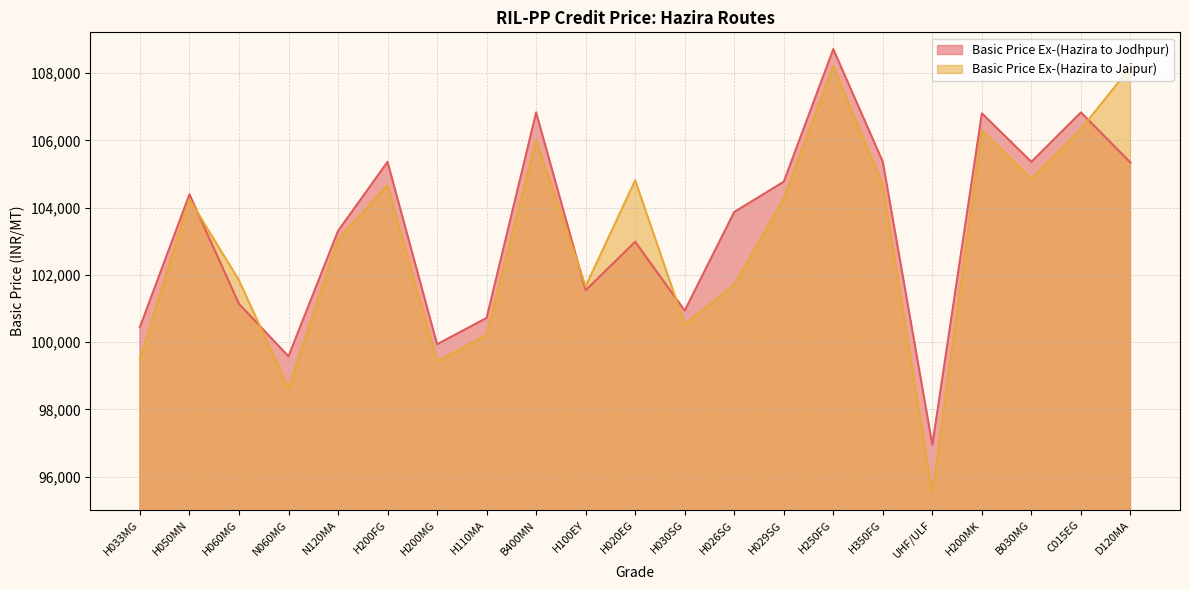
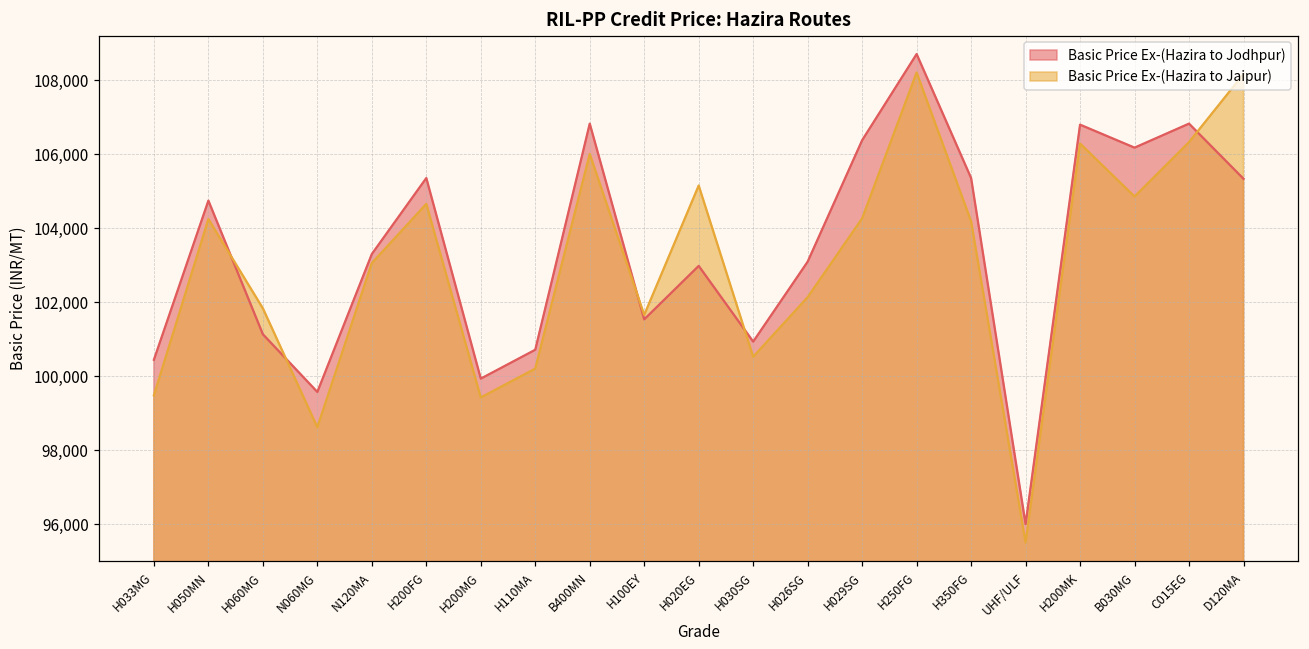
  {
    "Basic Price Ex-(Hazira to Jodhpur)": {
      "H033MG": "100,400",
-     "H050MN": "104,400",
+     "H050MN": "104,700",
      "H060MG": "101,100",
      "N060MG": "99,600",
      "N120MA": "103,300",
      "H200FG": "105,400",
      "H200MG": "99,900",
      "H110MA": "100,700",
      "B400MN": "106,800",
      "H100EY": "101,500",
      "H020EG": "103,000",
      "H030SG": "100,900",
-     "H026SG": "103,900",
-     "H029SG": "104,800",
+     "H026SG": "103,100",
+     "H029SG": "106,400",
      "H250FG": "108,700",
      "H350FG": "105,400",
-     "UHF/ULF": "96,900",
+     "UHF/ULF": "96,000",
      "H200MK": "106,800",
-     "B030MG": "105,400",
+     "B030MG": "106,200",
      "C015EG": "106,800",
      "D120MA": "105,300"
    },
    "Basic Price Ex-(Hazira to Jaipur)": {
      "H033MG": "99,500",
      "H050MN": "104,300",
      "H060MG": "101,800",
      "N060MG": "98,600",
      "N120MA": "103,100",
      "H200FG": "104,700",
      "H200MG": "99,400",
      "H110MA": "100,200",
      "B400MN": "106,000",
      "H100EY": "101,700",
-     "H020EG": "104,800",
+     "H020EG": "105,200",
      "H030SG": "100,500",
-     "H026SG": "101,700",
+     "H026SG": "102,100",
      "H029SG": "104,300",
      "H250FG": "108,200",
-     "H350FG": "104,700",
+     "H350FG": "104,200",
      "UHF/ULF": "95,500",
      "H200MK": "106,300",
      "B030MG": "104,900",
      "C015EG": "106,300"
    }
  }
